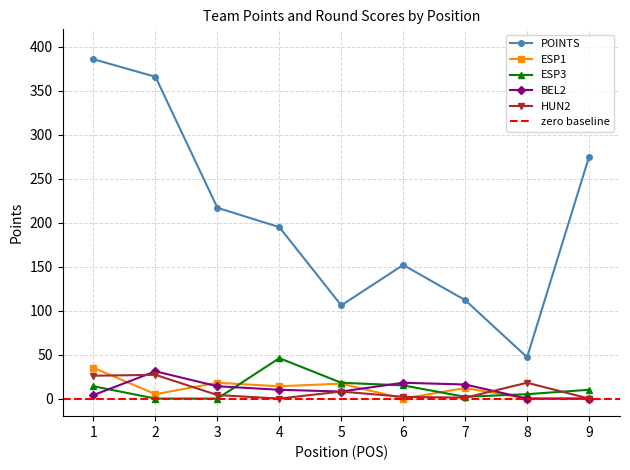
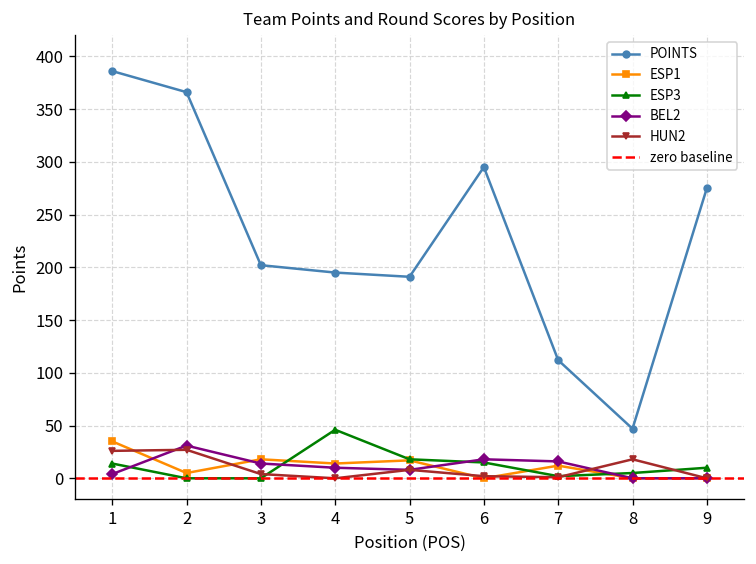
  {
    "POINTS": {
      "1": 390,
      "2": 370,
-     "3": 220,
+     "3": 200,
      "4": 200,
-     "5": 110,
-     "6": 150,
+     "5": 190,
+     "6": 300,
      "7": 110,
      "8": 50,
      "9": 280
    },
    "ESP1": {
      "1": 40,
      "2": 10,
      "3": 20,
      "4": 10,
      "7": 10
    },
    "ESP3": {
      "1": 10,
      "2": 0,
      "3": 0,
      "4": 50,
      "6": 20,
      "8": 10,
      "9": 10
    },
    "BEL2": {
      "1": 0,
      "2": 30,
      "3": 10,
      "4": 10,
      "6": 20,
      "7": 20
    },
    "HUN2": {
      "1": 30,
      "2": 30,
      "3": 0,
      "4": 0,
      "8": 20
    }
  }
